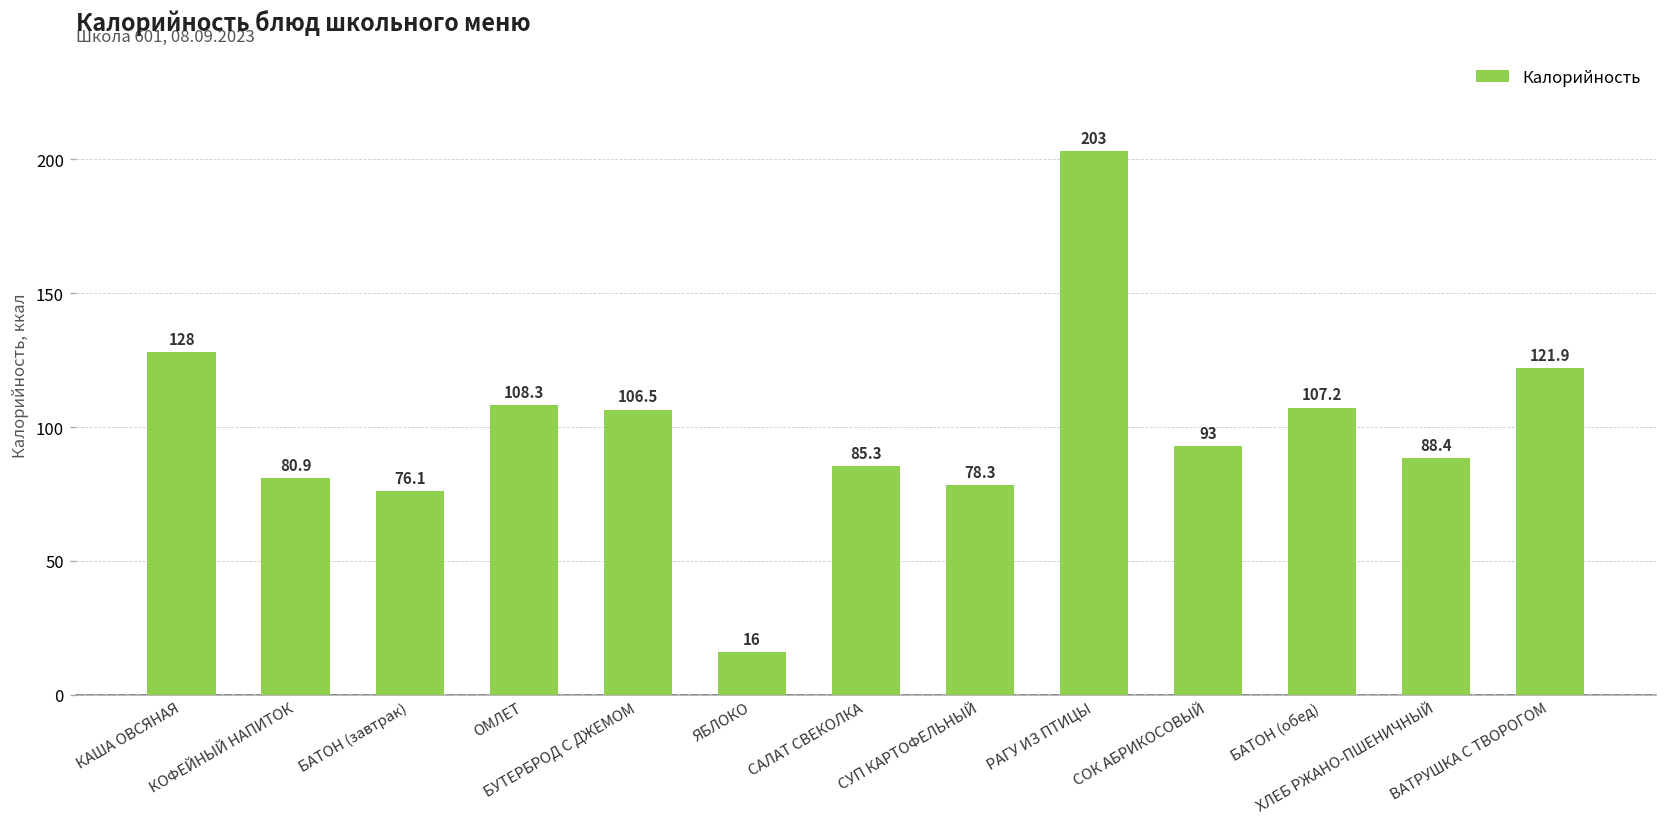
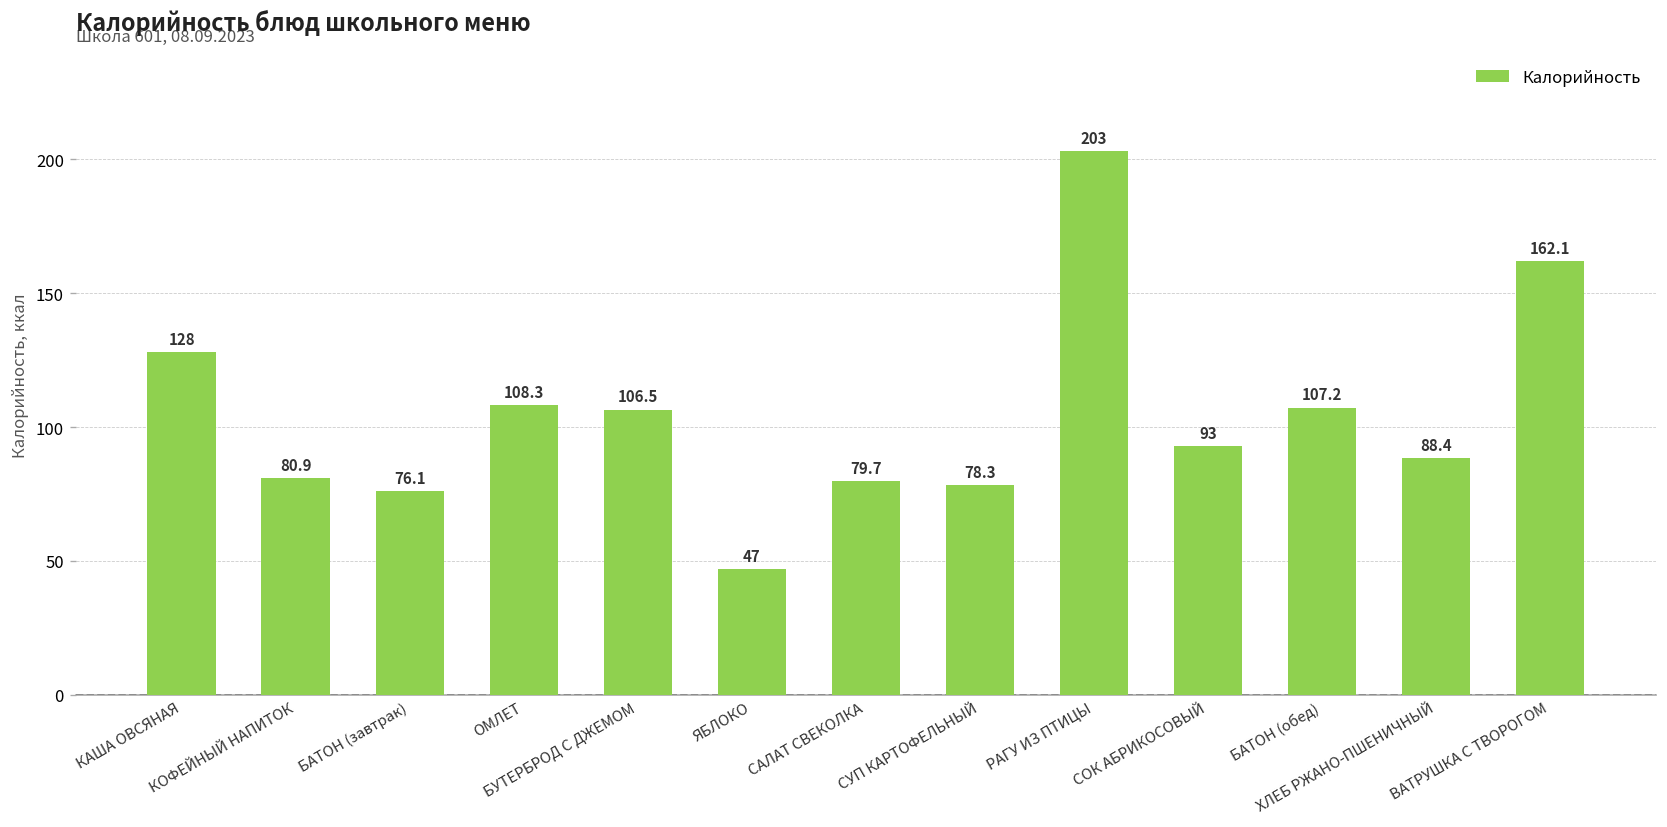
  {
    "КАША ОВСЯНАЯ": 128,
    "КОФЕЙНЫЙ НАПИТОК": 80.9,
    "БАТОН (завтрак)": 76.1,
    "ОМЛЕТ": 108.3,
    "БУТЕРБРОД С ДЖЕМОМ": 106.5,
-   "ЯБЛОКО": 16,
-   "САЛАТ СВЕКОЛКА": 85.3,
+   "ЯБЛОКО": 47,
+   "САЛАТ СВЕКОЛКА": 79.7,
    "СУП КАРТОФЕЛЬНЫЙ": 78.3,
    "РАГУ ИЗ ПТИЦЫ": 203,
    "СОК АБРИКОСОВЫЙ": 93,
    "БАТОН (обед)": 107.2,
    "ХЛЕБ РЖАНО-ПШЕНИЧНЫЙ": 88.4,
-   "ВАТРУШКА С ТВОРОГОМ": 121.9
+   "ВАТРУШКА С ТВОРОГОМ": 162.1
  }
